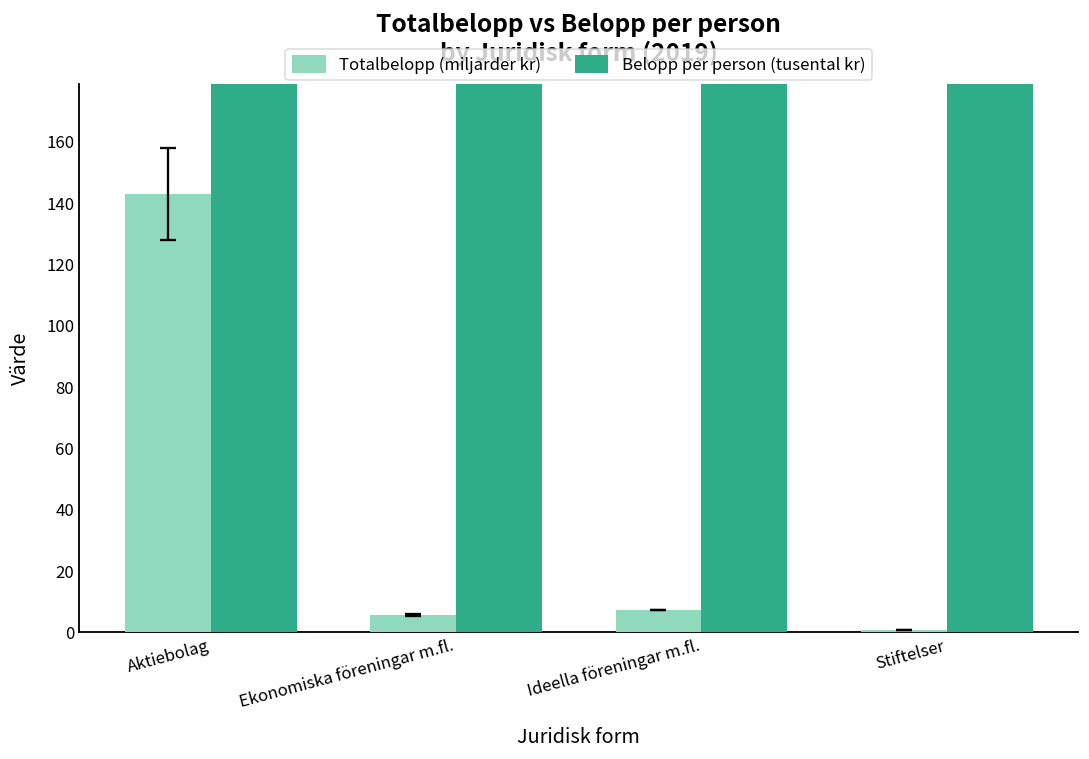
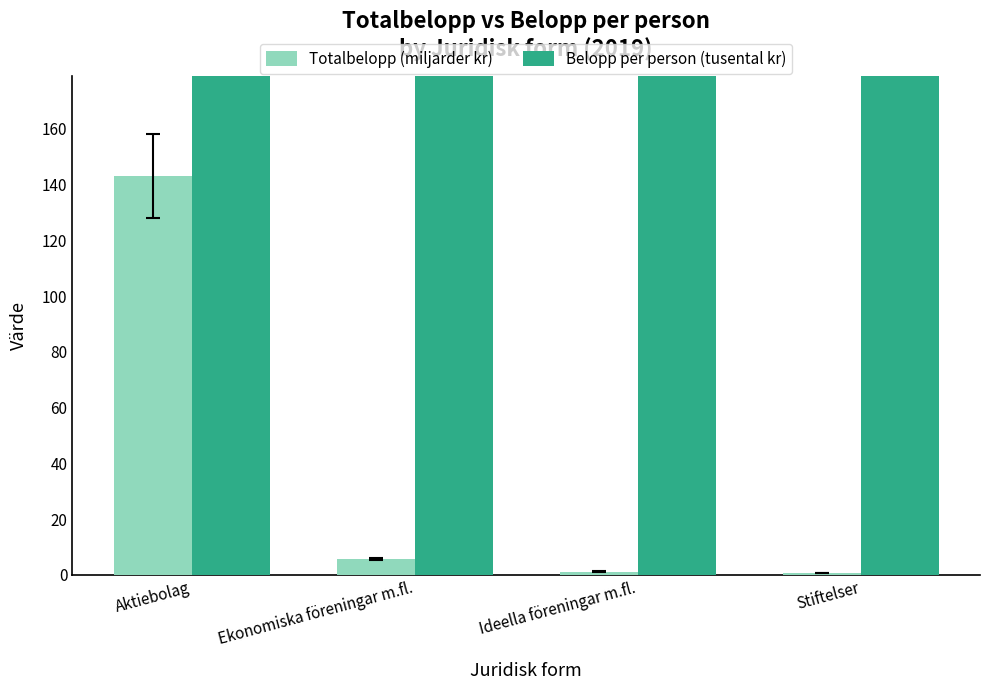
  {
    "Totalbelopp (miljarder kr)": {
      "Aktiebolag": 143,
      "Ekonomiska föreningar m.fl.": 6,
-     "Ideella föreningar m.fl.": 7
+     "Ideella föreningar m.fl.": 1
    }
  }
